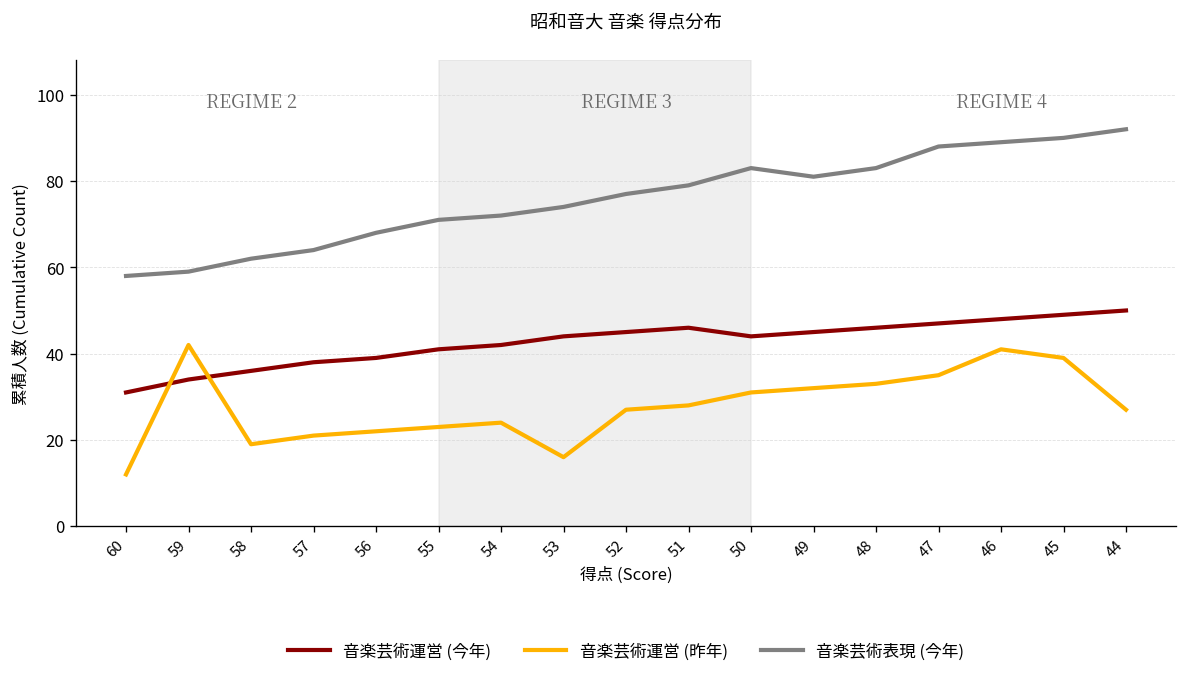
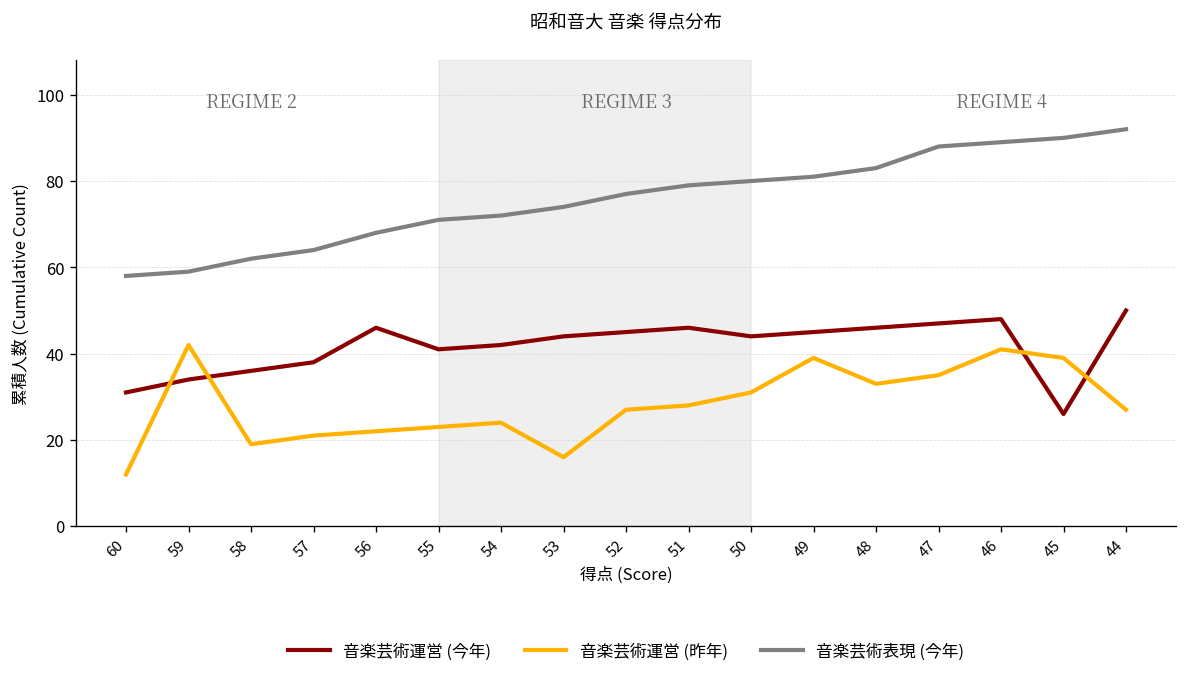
  {
    "音楽芸術運営 (今年)": {
      "60": 31,
      "59": 34,
      "58": 36,
      "57": 38,
-     "56": 39,
+     "56": 46,
      "55": 41,
      "54": 42,
      "53": 44,
      "52": 45,
      "51": 46,
      "50": 44,
      "49": 45,
      "48": 46,
      "47": 47,
      "46": 48,
-     "45": 49,
+     "45": 26,
      "44": 50
    },
    "音楽芸術運営 (昨年)": {
      "60": 12,
      "59": 42,
      "58": 19,
      "57": 21,
      "56": 22,
      "55": 23,
      "54": 24,
      "53": 16,
      "52": 27,
      "51": 28,
      "50": 31,
-     "49": 32,
+     "49": 39,
      "48": 33,
      "47": 35,
      "46": 41,
      "45": 39,
      "44": 27
    },
    "音楽芸術表現 (今年)": {
      "60": 58,
      "59": 59,
      "58": 62,
      "57": 64,
      "56": 68,
      "55": 71,
      "54": 72,
      "53": 74,
      "52": 77,
      "51": 79,
-     "50": 83,
+     "50": 80,
      "49": 81,
      "48": 83,
      "47": 88,
      "46": 89,
      "45": 90,
      "44": 92
    }
  }
